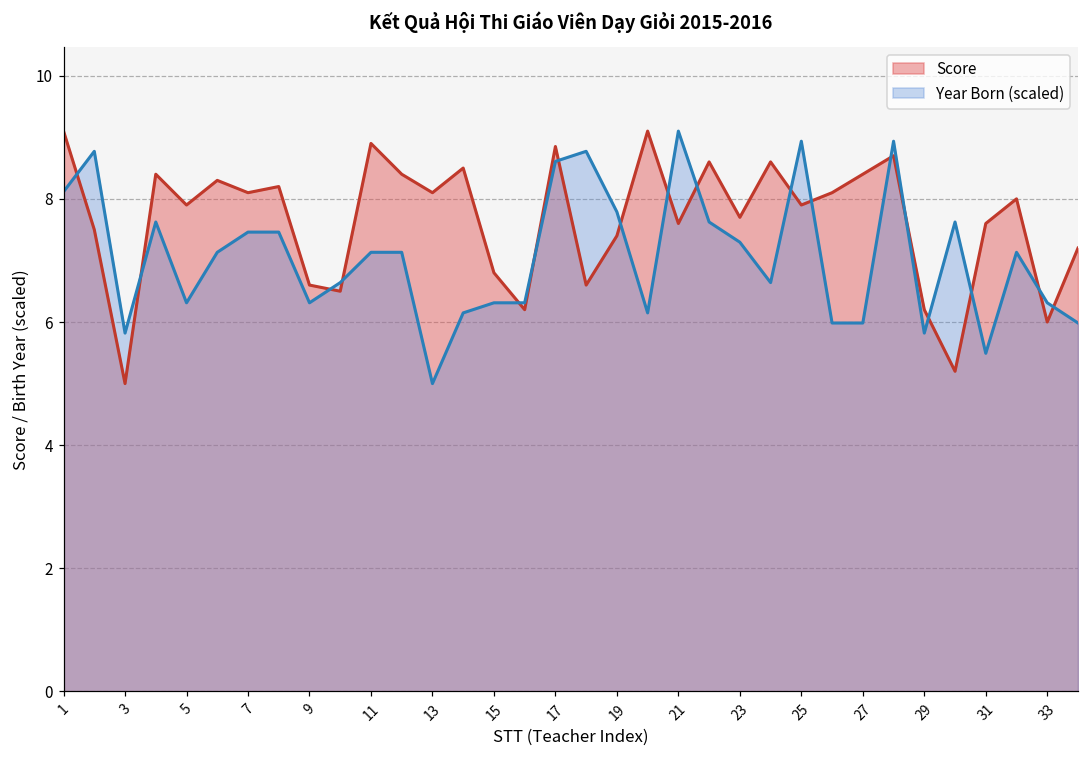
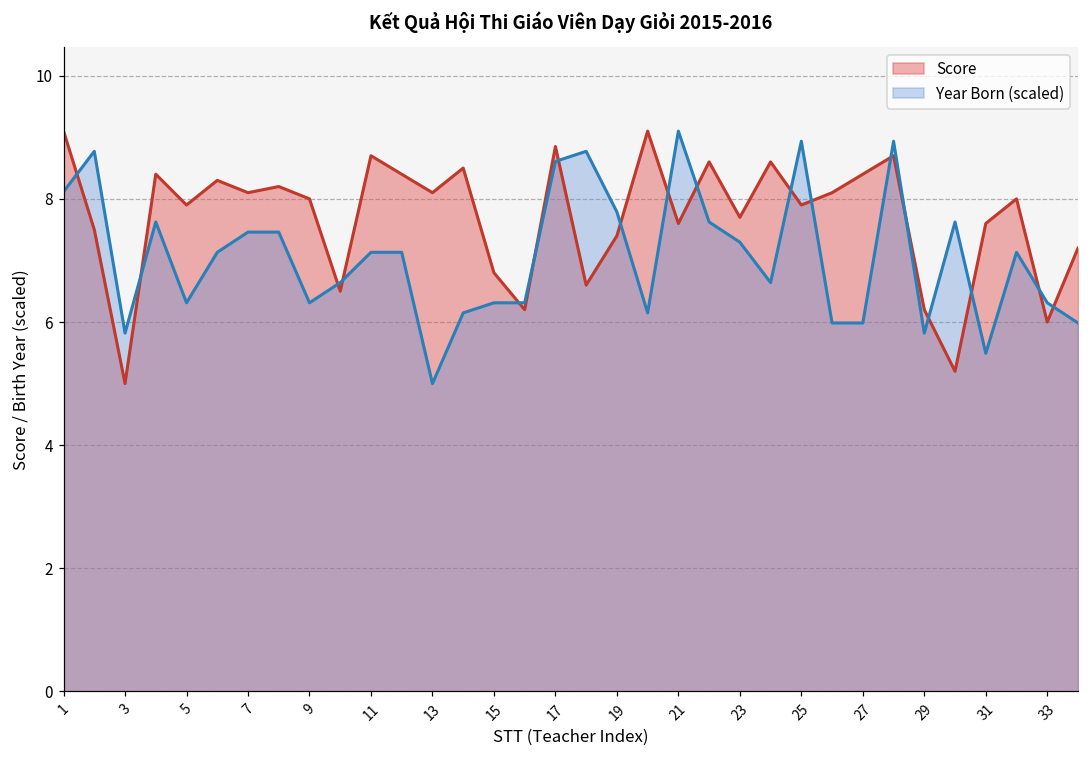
  {
    "Score": {
      "1": 9.1,
      "3": 5.0,
      "5": 7.9,
      "7": 8.1,
-     "9": 6.6,
-     "11": 8.9,
+     "9": 8.0,
+     "11": 8.7,
      "13": 8.1,
      "15": 6.8,
      "17": 8.9,
      "19": 7.4,
      "21": 7.6,
      "23": 7.7,
      "25": 7.9,
      "27": 8.4,
      "29": 6.2,
      "31": 7.6,
      "33": 6.0
    },
    "Year Born (scaled)": {
      "1": 8.1,
      "3": 5.8,
      "5": 6.3,
      "7": 7.5,
      "9": 6.3,
      "11": 7.1,
      "13": 5.0,
      "15": 6.3,
      "17": 8.6,
      "19": 7.8,
      "21": 9.1,
      "23": 7.3,
      "25": 8.9,
      "27": 6.0,
      "29": 5.8,
      "31": 5.5,
      "33": 6.3
    }
  }
